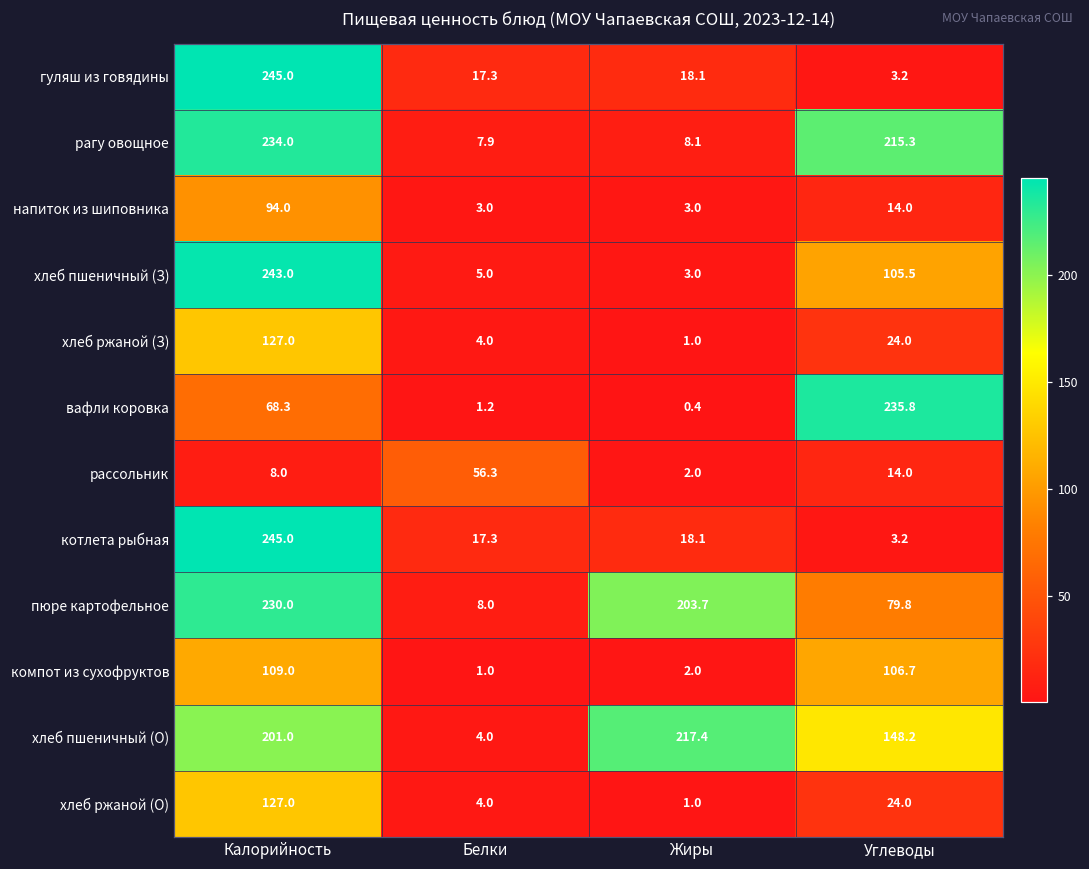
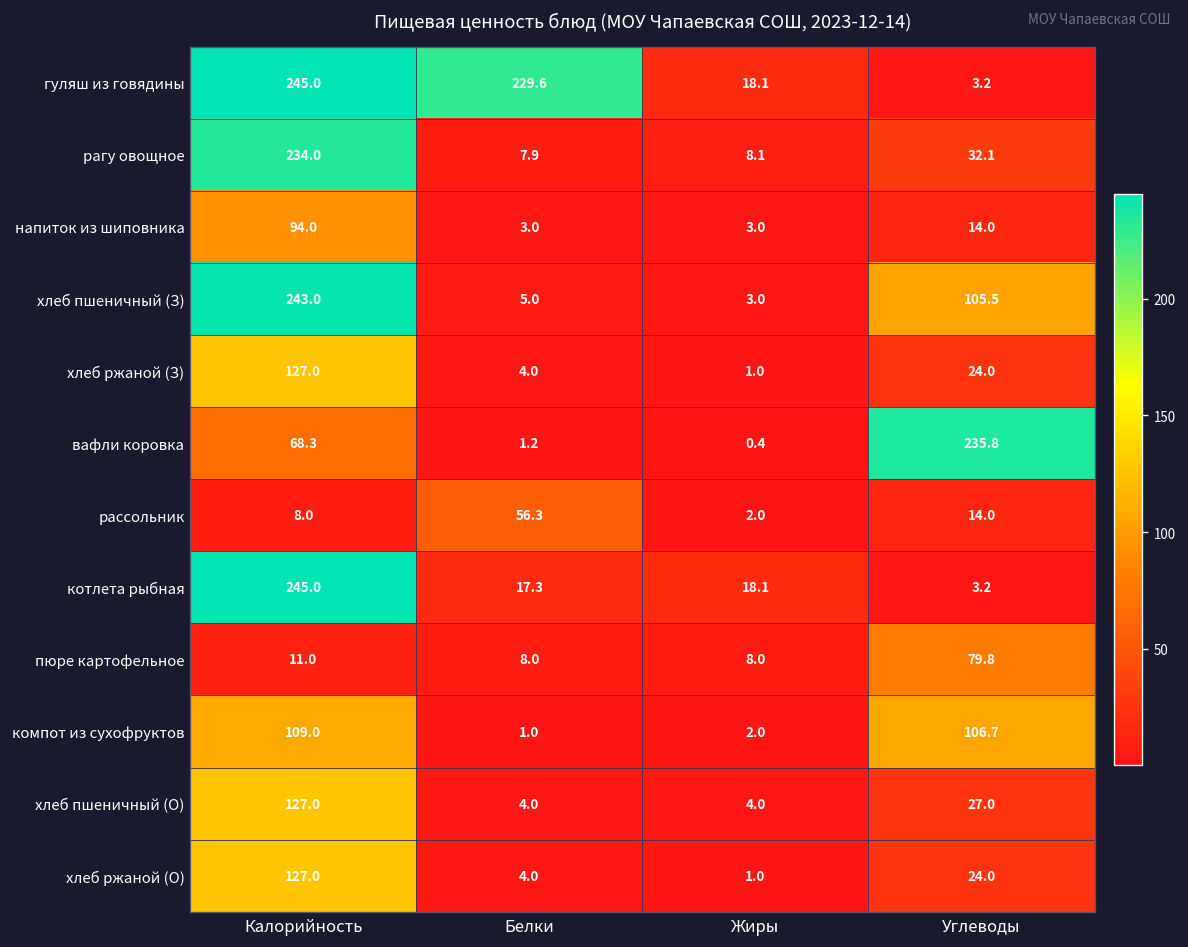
  {
    "гуляш из говядины": {
      "Калорийность": 245.0,
-     "Белки": 17.3,
+     "Белки": 229.6,
      "Жиры": 18.1,
      "Углеводы": 3.2
    },
    "рагу овощное": {
      "Калорийность": 234.0,
      "Белки": 7.9,
      "Жиры": 8.1,
-     "Углеводы": 215.3
+     "Углеводы": 32.1
    },
    "напиток из шиповника": {
      "Калорийность": 94.0,
      "Белки": 3.0,
      "Жиры": 3.0,
      "Углеводы": 14.0
    },
    "хлеб пшеничный (З)": {
      "Калорийность": 243.0,
      "Белки": 5.0,
      "Жиры": 3.0,
      "Углеводы": 105.5
    },
    "хлеб ржаной (З)": {
      "Калорийность": 127.0,
      "Белки": 4.0,
      "Жиры": 1.0,
      "Углеводы": 24.0
    },
    "вафли коровка": {
      "Калорийность": 68.3,
      "Белки": 1.2,
      "Жиры": 0.4,
      "Углеводы": 235.8
    },
    "рассольник": {
      "Калорийность": 8.0,
      "Белки": 56.3,
      "Жиры": 2.0,
      "Углеводы": 14.0
    },
    "котлета рыбная": {
      "Калорийность": 245.0,
      "Белки": 17.3,
      "Жиры": 18.1,
      "Углеводы": 3.2
    },
    "пюре картофельное": {
-     "Калорийность": 230.0,
+     "Калорийность": 11.0,
      "Белки": 8.0,
-     "Жиры": 203.7,
+     "Жиры": 8.0,
      "Углеводы": 79.8
    },
    "компот из сухофруктов": {
      "Калорийность": 109.0,
      "Белки": 1.0,
      "Жиры": 2.0,
      "Углеводы": 106.7
    },
    "хлеб пшеничный (О)": {
-     "Калорийность": 201.0,
+     "Калорийность": 127.0,
      "Белки": 4.0,
-     "Жиры": 217.4,
-     "Углеводы": 148.2
+     "Жиры": 4.0,
+     "Углеводы": 27.0
    },
    "хлеб ржаной (О)": {
      "Калорийность": 127.0,
      "Белки": 4.0,
      "Жиры": 1.0,
      "Углеводы": 24.0
    }
  }
